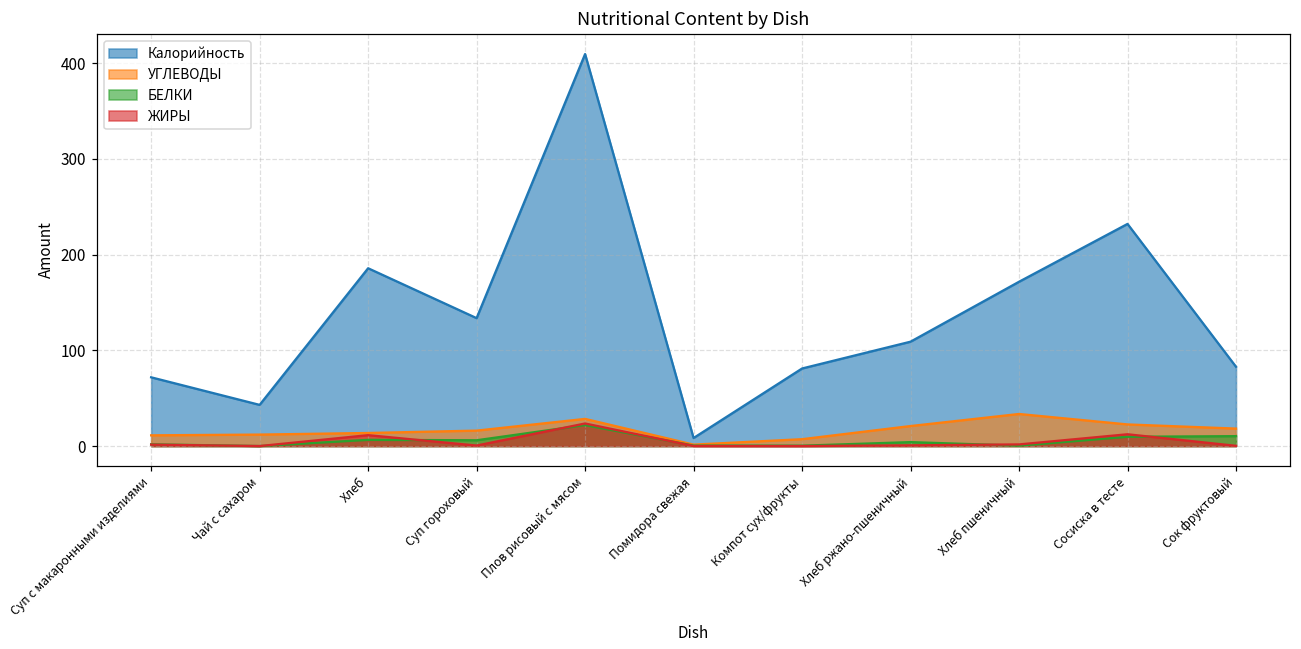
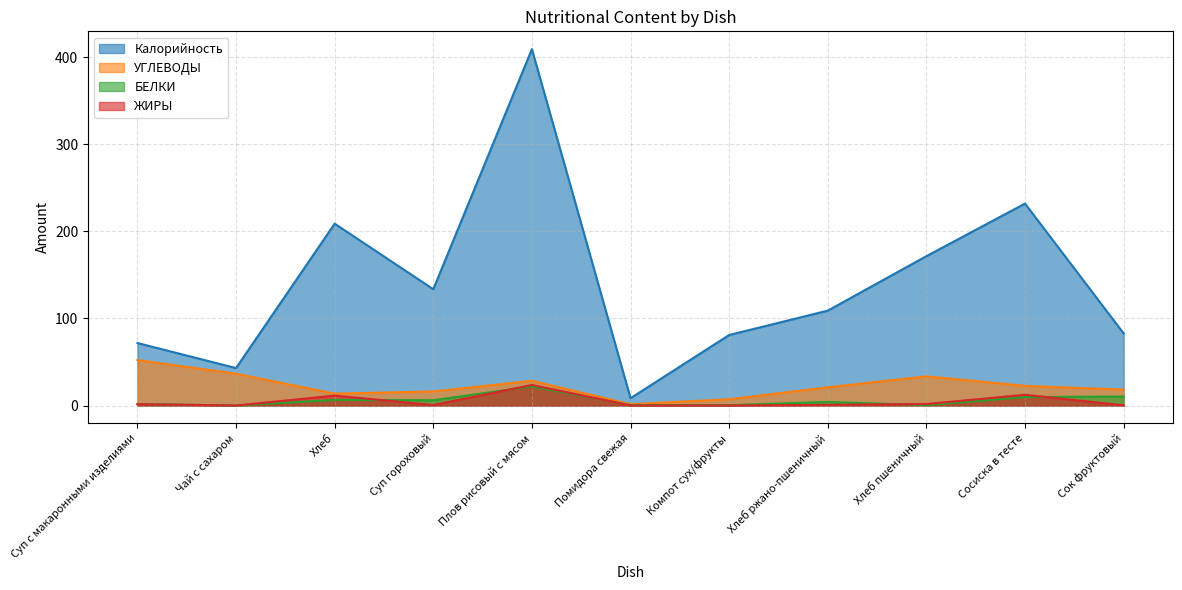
  {
    "Калорийность": {
      "Суп с макаронными изделиями": 70,
      "Чай с сахаром": 40,
-     "Хлеб": 190,
+     "Хлеб": 210,
      "Суп гороховый": 130,
      "Плов рисовый с мясом": 410,
      "Помидора свежая": 10,
      "Компот сух/фрукты": 80,
      "Хлеб ржано-пшеничный": 110,
      "Хлеб пшеничный": 170,
      "Сосиска в тесте": 230,
      "Сок фруктовый": 80
    },
    "УГЛЕВОДЫ": {
-     "Суп с макаронными изделиями": 10,
-     "Чай с сахаром": 10,
+     "Суп с макаронными изделиями": 50,
+     "Чай с сахаром": 40,
      "Суп гороховый": 20,
      "Плов рисовый с мясом": 30,
      "Компот сух/фрукты": 10,
      "Хлеб ржано-пшеничный": 20,
      "Хлеб пшеничный": 30,
      "Сосиска в тесте": 20,
      "Сок фруктовый": 20
    },
    "БЕЛКИ": {
      "Хлеб": 10,
      "Суп гороховый": 10,
      "Хлеб ржано-пшеничный": 0,
      "Сок фруктовый": 10
    },
    "ЖИРЫ": {
      "Суп гороховый": 0,
      "Хлеб ржано-пшеничный": 0,
      "Сок фруктовый": 0
    }
  }
